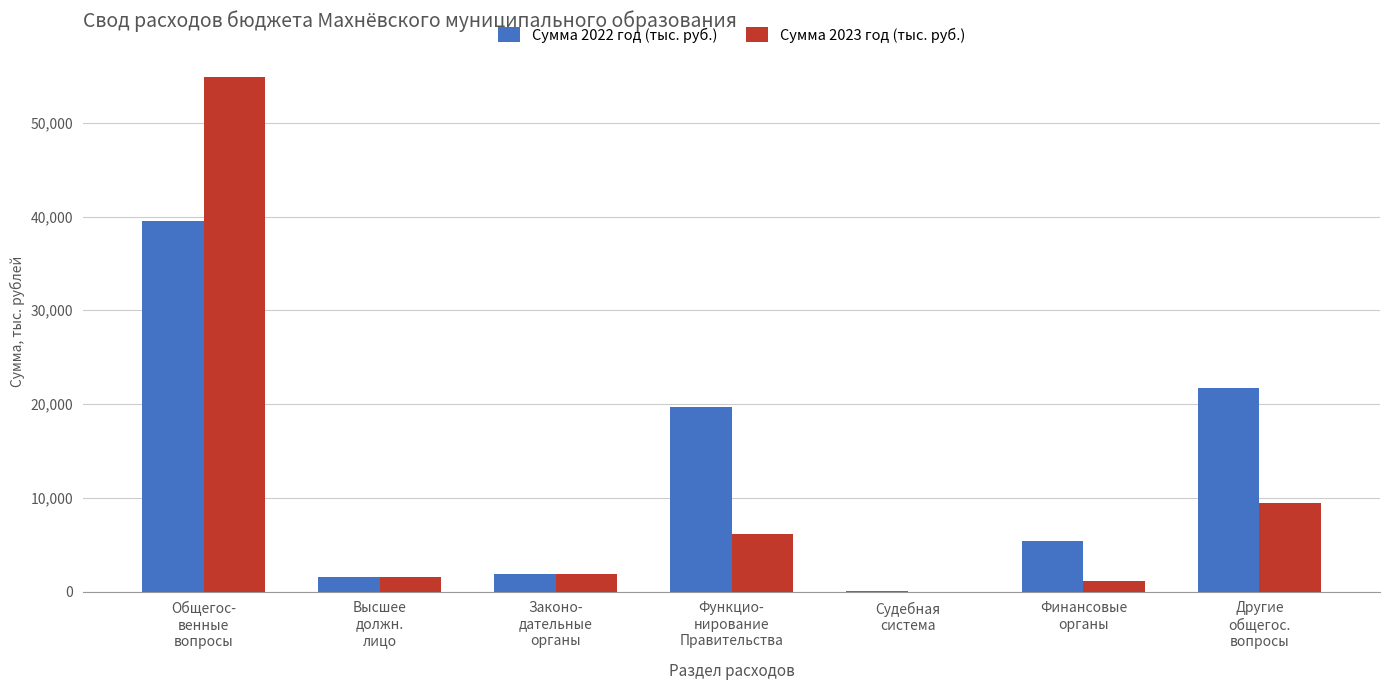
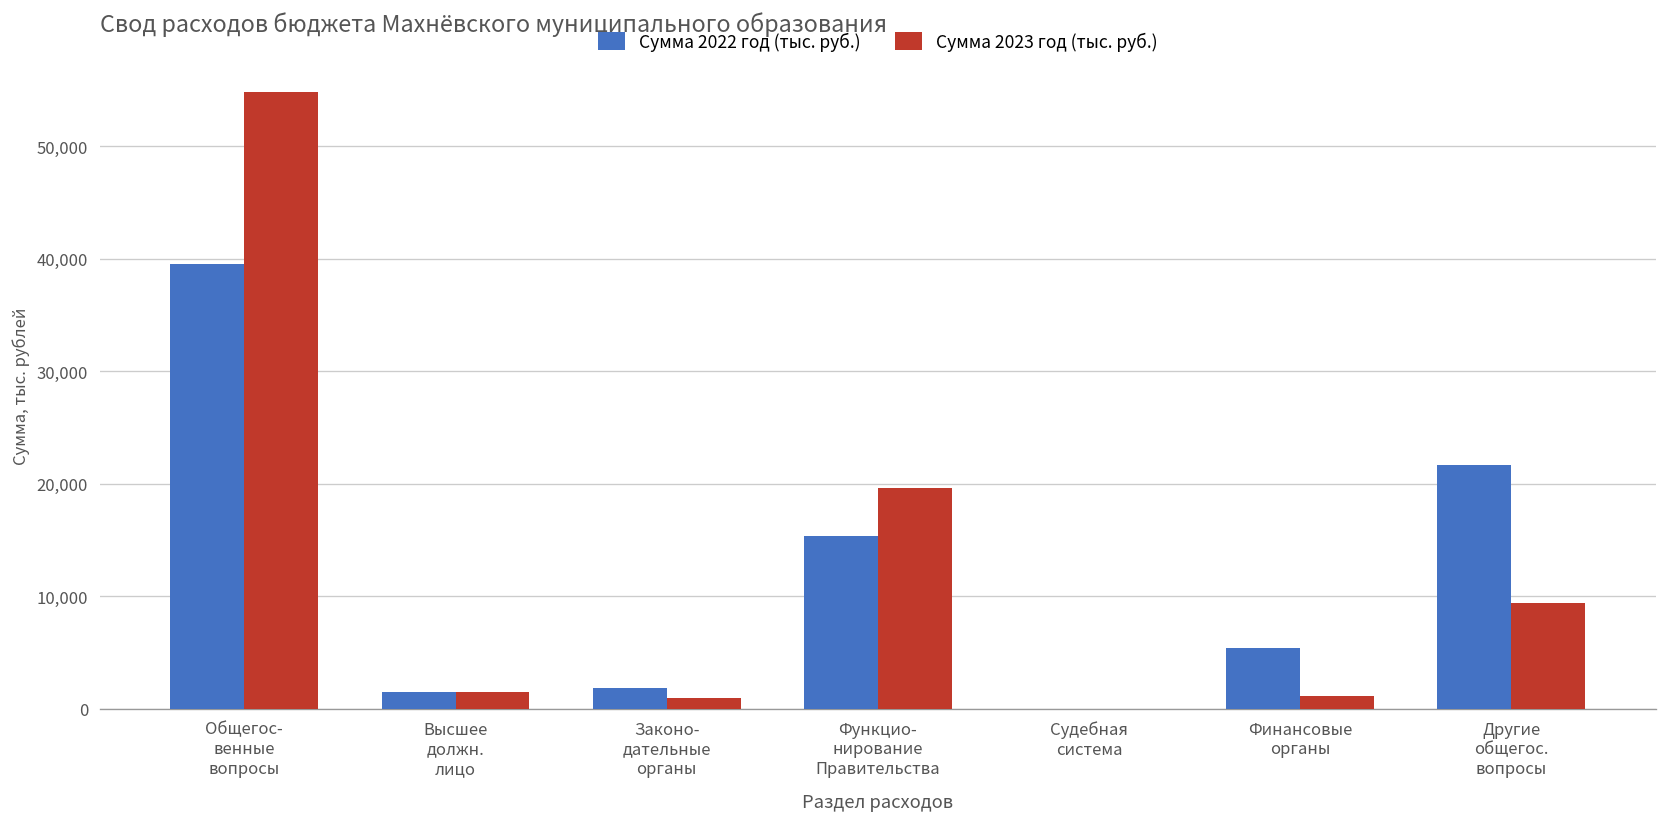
  {
    "Сумма 2022 год (тыс. руб.)": {
      "Общегос- венные вопросы": "40,000",
      "Высшее должн. лицо": "2,000",
      "Законо- дательные органы": "2,000",
-     "Функцио- нирование Правительства": "20,000",
+     "Функцио- нирование Правительства": "15,000",
      "Финансовые органы": "5,000",
      "Другие общегос. вопросы": "22,000"
    },
    "Сумма 2023 год (тыс. руб.)": {
      "Общегос- венные вопросы": "55,000",
      "Высшее должн. лицо": "2,000",
-     "Законо- дательные органы": "2,000",
-     "Функцио- нирование Правительства": "6,000",
+     "Законо- дательные органы": "1,000",
+     "Функцио- нирование Правительства": "20,000",
      "Финансовые органы": "1,000",
      "Другие общегос. вопросы": "9,000"
    }
  }
